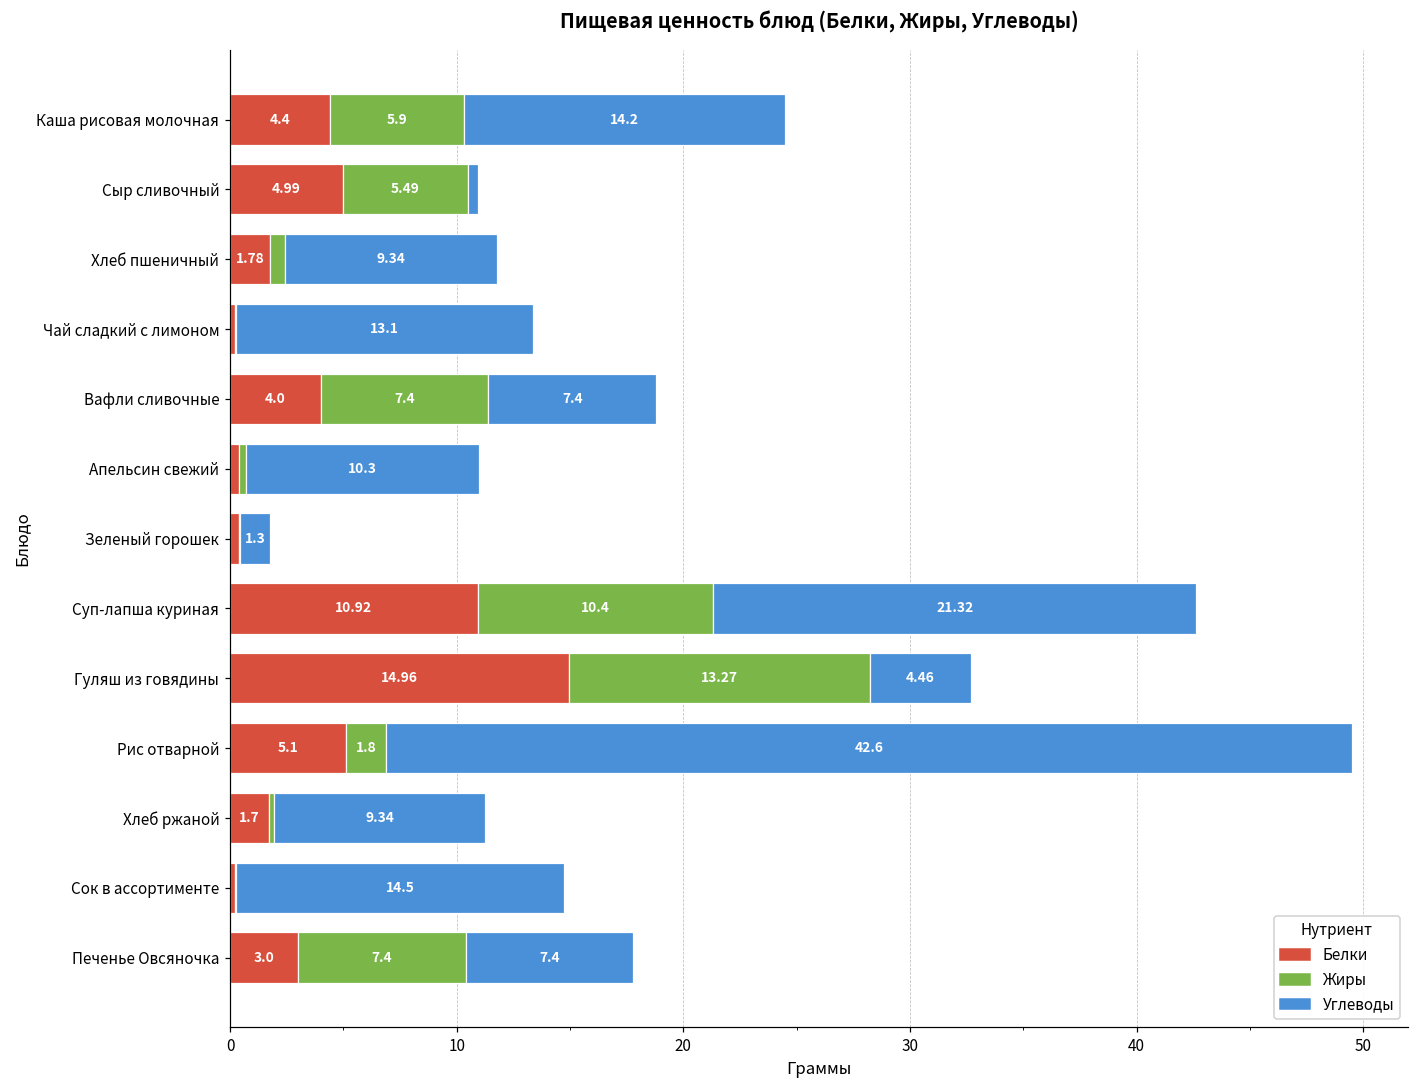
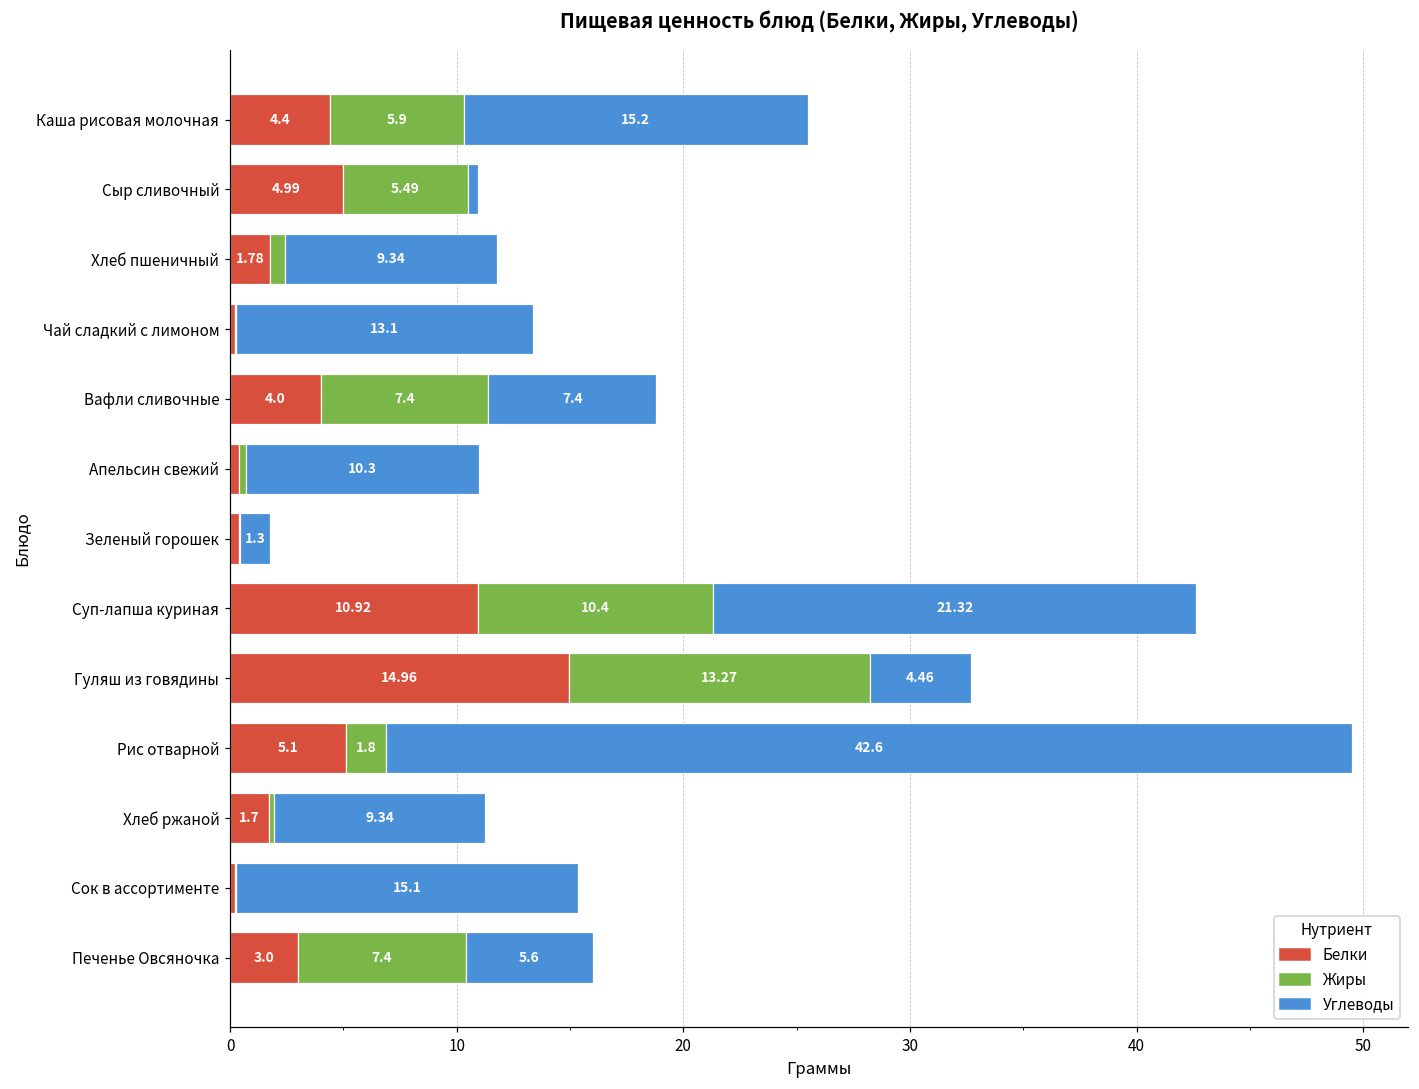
  {
    "Белки": {
      "Каша рисовая молочная": 4.4,
      "Сыр сливочный": 4.99,
      "Хлеб пшеничный": 1.78,
      "Вафли сливочные": 4.0,
      "Суп-лапша куриная": 10.92,
      "Гуляш из говядины": 14.96,
      "Рис отварной": 5.1,
      "Хлеб ржаной": 1.7,
      "Печенье Овсяночка": 3.0
    },
    "Жиры": {
      "Каша рисовая молочная": 5.9,
      "Сыр сливочный": 5.49,
      "Вафли сливочные": 7.4,
      "Суп-лапша куриная": 10.4,
      "Гуляш из говядины": 13.27,
      "Рис отварной": 1.8,
      "Печенье Овсяночка": 7.4
    },
    "Углеводы": {
-     "Каша рисовая молочная": 14.2,
+     "Каша рисовая молочная": 15.2,
      "Хлеб пшеничный": 9.34,
      "Чай сладкий с лимоном": 13.1,
      "Вафли сливочные": 7.4,
      "Апельсин свежий": 10.3,
      "Зеленый горошек": 1.3,
      "Суп-лапша куриная": 21.32,
      "Гуляш из говядины": 4.46,
      "Рис отварной": 42.6,
      "Хлеб ржаной": 9.34,
-     "Сок в ассортименте": 14.5,
-     "Печенье Овсяночка": 7.4
+     "Сок в ассортименте": 15.1,
+     "Печенье Овсяночка": 5.6
    }
  }
